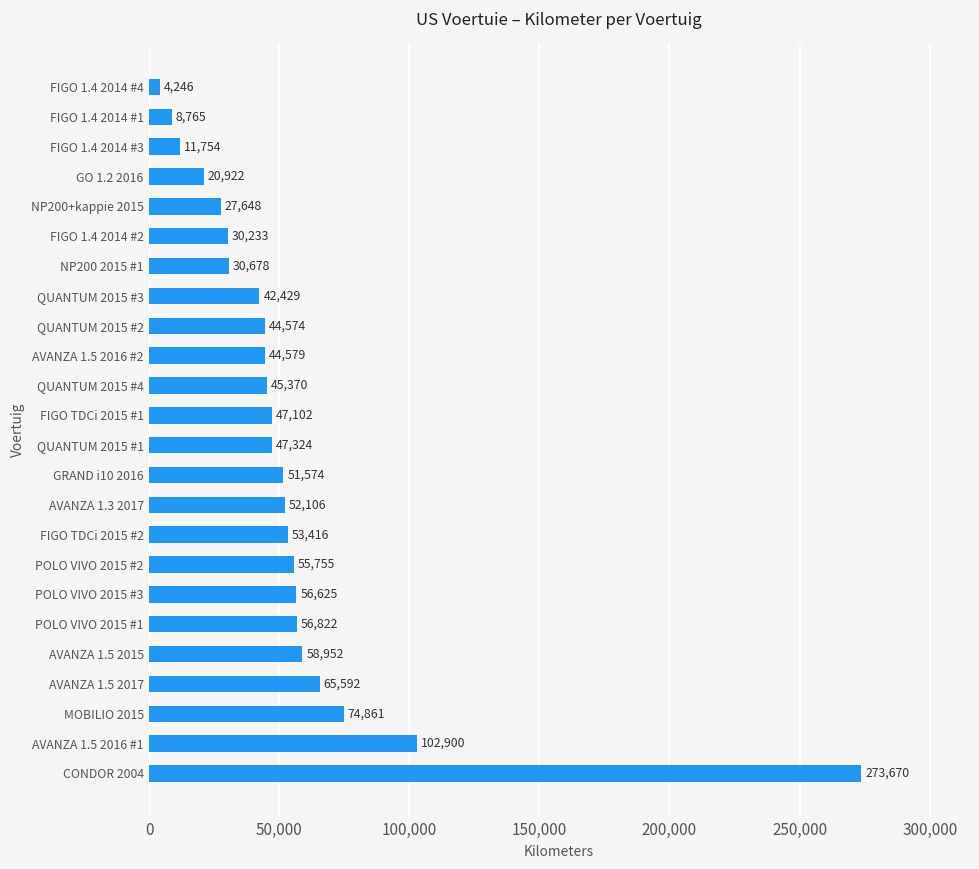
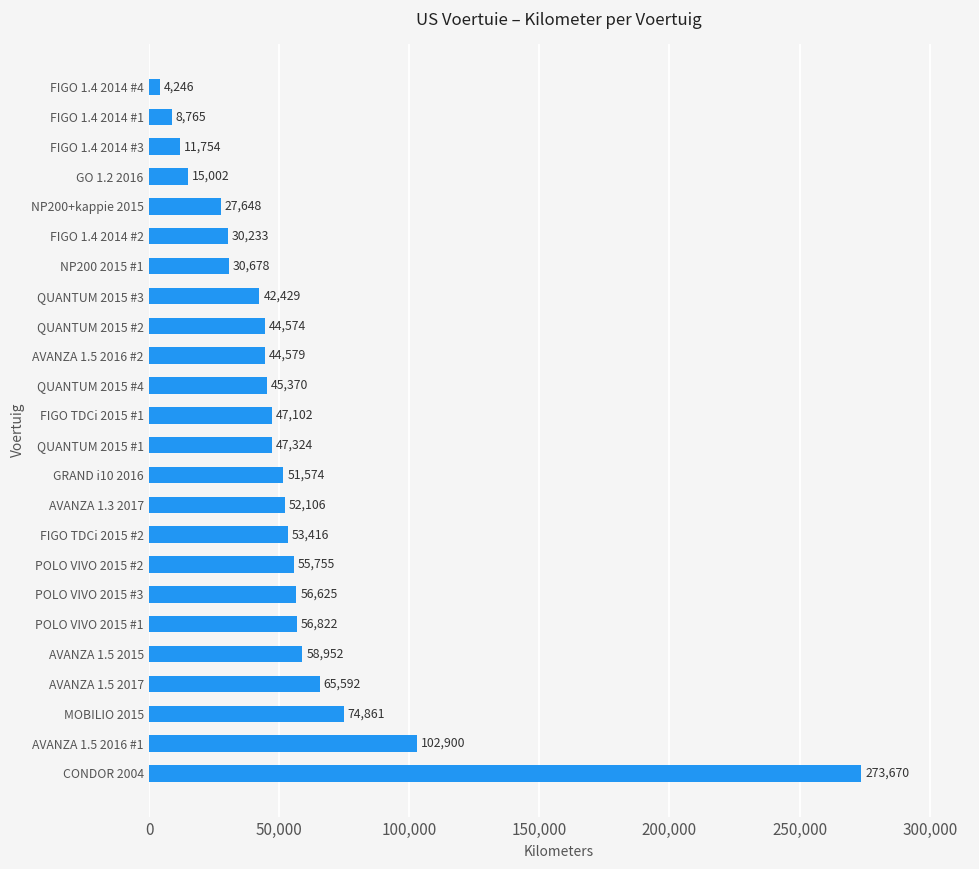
  {
    "FIGO 1.4 2014 #4": "4,246",
    "FIGO 1.4 2014 #1": "8,765",
    "FIGO 1.4 2014 #3": "11,754",
-   "GO 1.2 2016": "20,922",
+   "GO 1.2 2016": "15,002",
    "NP200+kappie 2015": "27,648",
    "FIGO 1.4 2014 #2": "30,233",
    "NP200 2015 #1": "30,678",
    "QUANTUM 2015 #3": "42,429",
    "QUANTUM 2015 #2": "44,574",
    "AVANZA 1.5 2016 #2": "44,579",
    "QUANTUM 2015 #4": "45,370",
    "FIGO TDCi 2015 #1": "47,102",
    "QUANTUM 2015 #1": "47,324",
    "GRAND i10 2016": "51,574",
    "AVANZA 1.3 2017": "52,106",
    "FIGO TDCi 2015 #2": "53,416",
    "POLO VIVO 2015 #2": "55,755",
    "POLO VIVO 2015 #3": "56,625",
    "POLO VIVO 2015 #1": "56,822",
    "AVANZA 1.5 2015": "58,952",
    "AVANZA 1.5 2017": "65,592",
    "MOBILIO 2015": "74,861",
    "AVANZA 1.5 2016 #1": "102,900",
    "CONDOR 2004": "273,670"
  }
